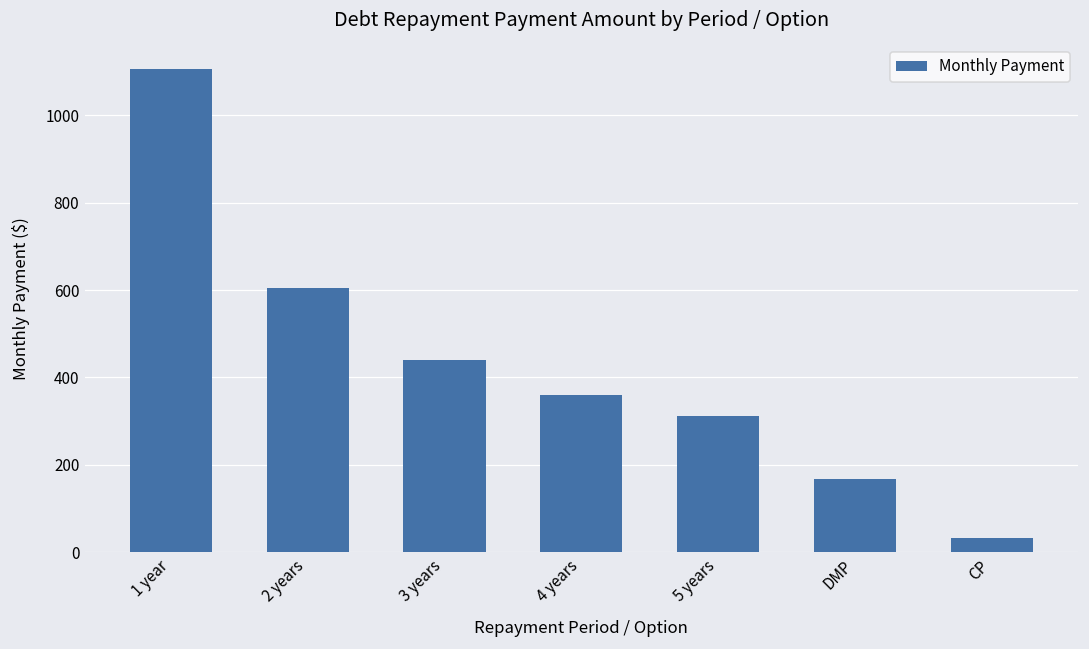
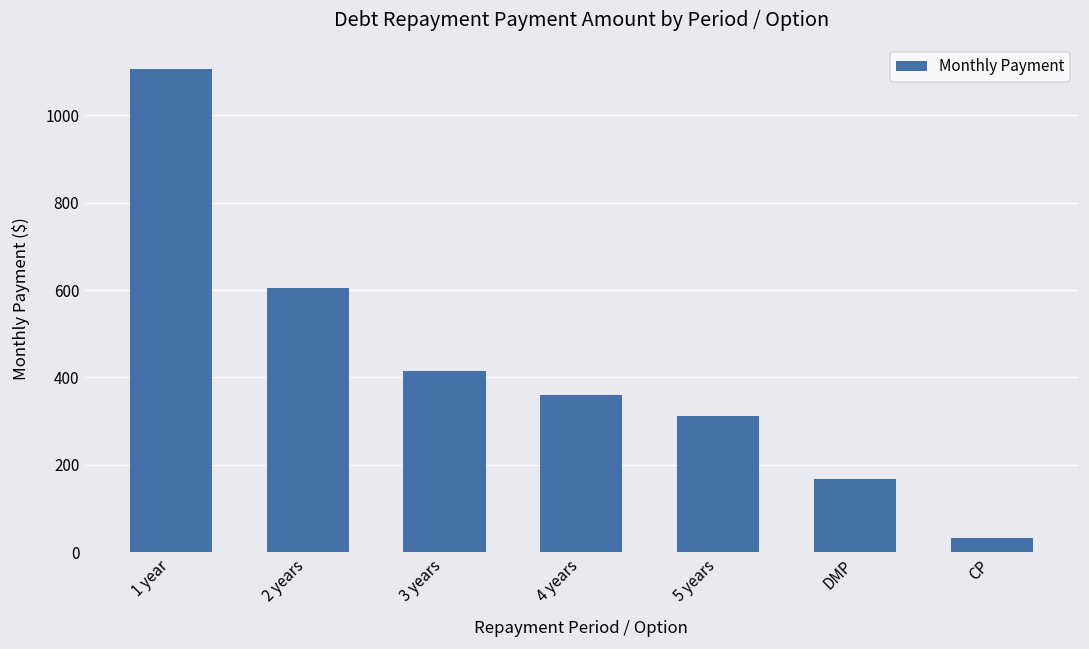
  {
    "1 year": 1110,
    "2 years": 600,
-   "3 years": 440,
+   "3 years": 410,
    "4 years": 360,
    "5 years": 310,
    "DMP": 170,
    "CP": 30
  }
